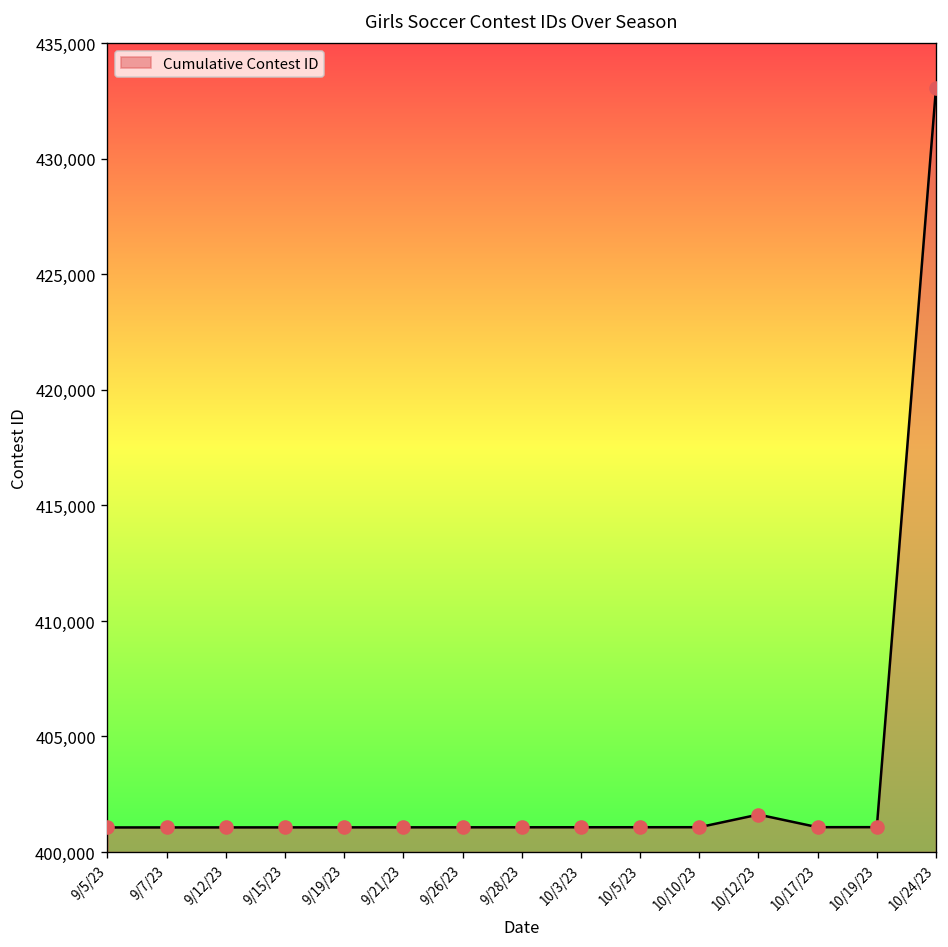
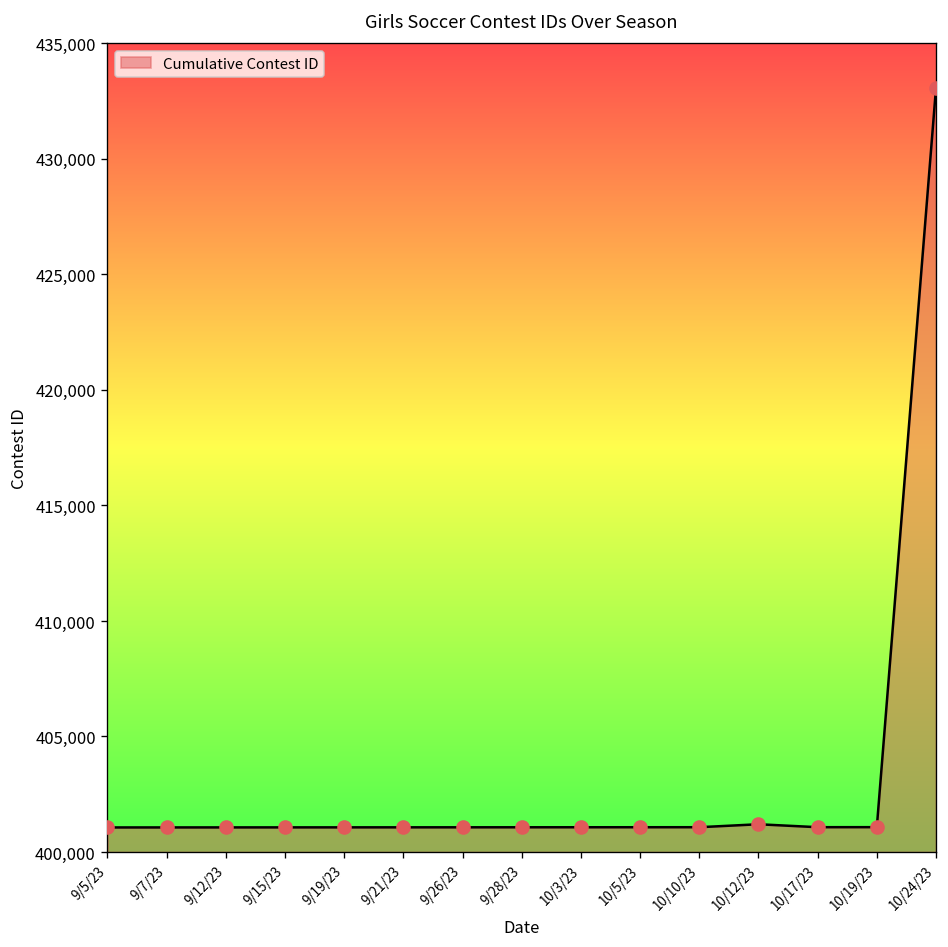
  {
    "9/5/23": "401,100",
    "9/7/23": "401,100",
    "9/12/23": "401,100",
    "9/15/23": "401,100",
    "9/19/23": "401,100",
    "9/21/23": "401,100",
    "9/26/23": "401,100",
    "9/28/23": "401,100",
    "10/3/23": "401,100",
    "10/5/23": "401,100",
    "10/10/23": "401,100",
-   "10/12/23": "401,600",
+   "10/12/23": "401,200",
    "10/17/23": "401,100",
    "10/19/23": "401,100",
    "10/24/23": "433,100"
  }
